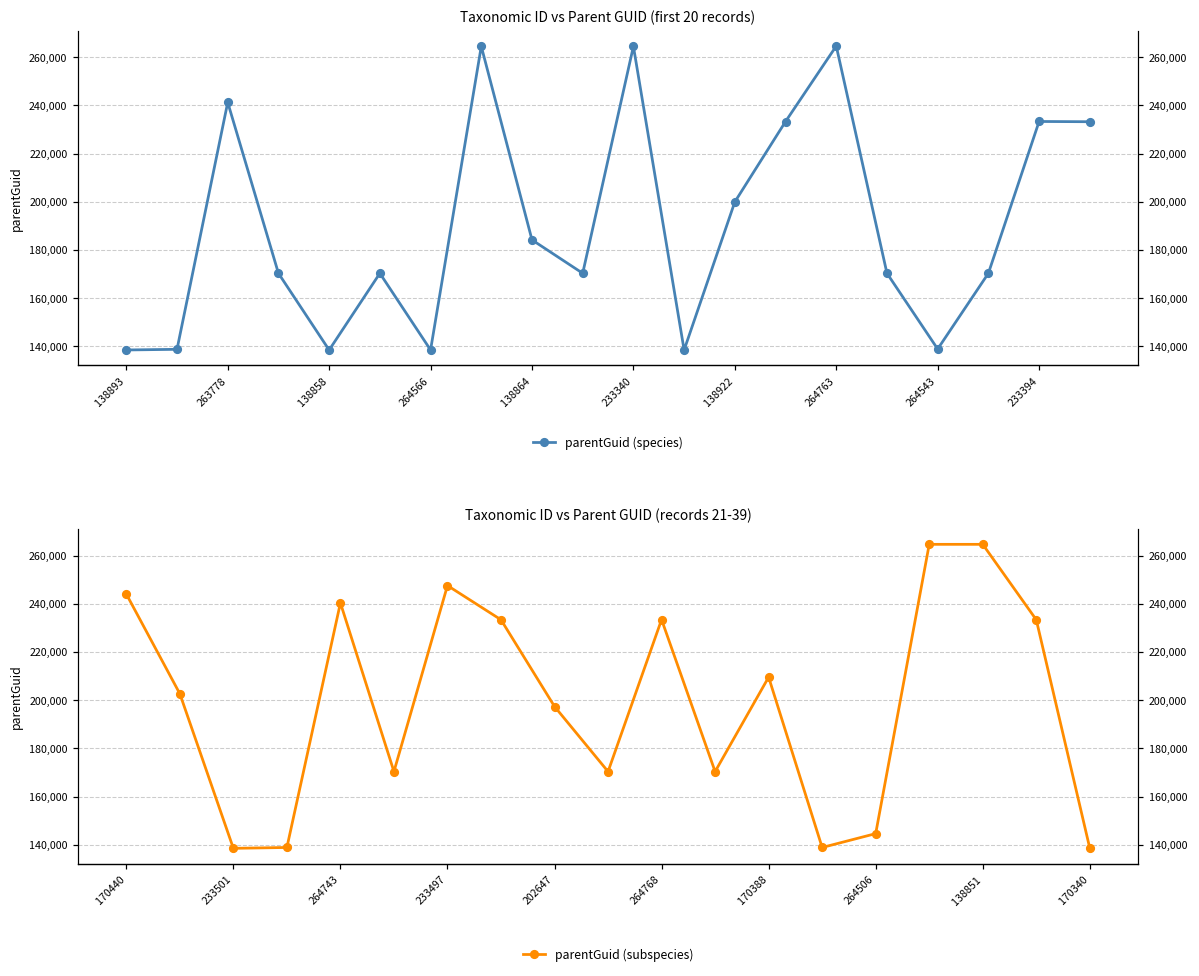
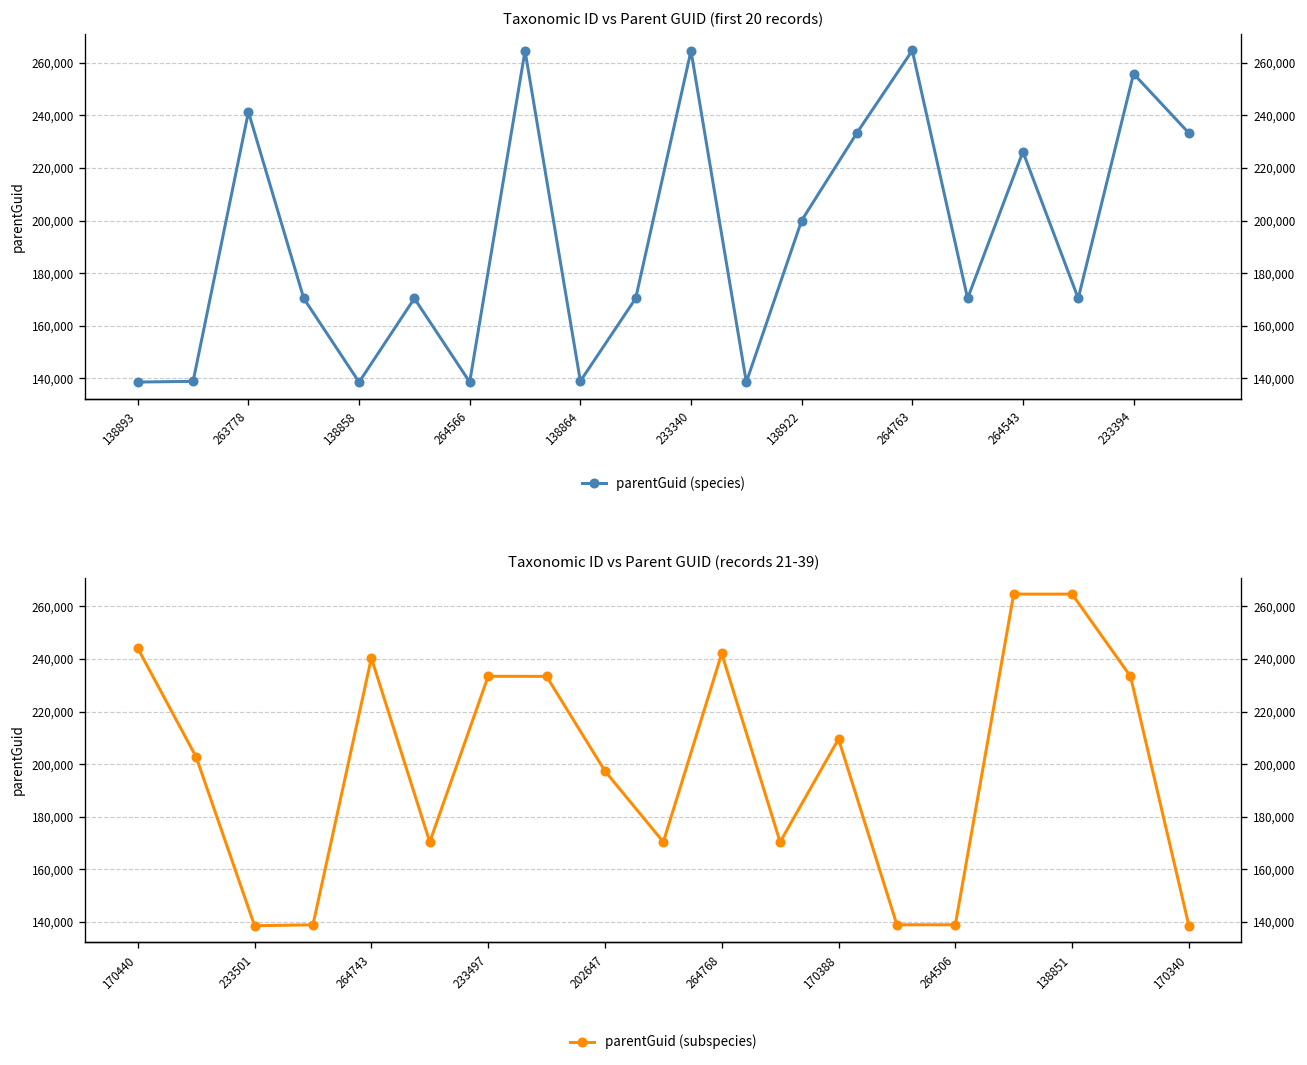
  {
    "Taxonomic ID vs Parent GUID (first 20 records)": {
      "138893": "139,000",
      "263778": "241,000",
      "138858": "139,000",
      "264566": "139,000",
-     "138864": "184,000",
+     "138864": "139,000",
      "233340": "265,000",
      "138922": "200,000",
      "264763": "265,000",
-     "264543": "139,000",
-     "233394": "233,000"
+     "264543": "226,000",
+     "233394": "256,000"
    },
    "Taxonomic ID vs Parent GUID (records 21-39)": {
      "170440": "244,000",
      "233501": "139,000",
      "264743": "240,000",
-     "233497": "248,000",
+     "233497": "233,000",
      "202647": "197,000",
-     "264768": "233,000",
+     "264768": "242,000",
      "170388": "210,000",
-     "264506": "145,000",
+     "264506": "139,000",
      "138851": "265,000",
      "170340": "139,000"
    }
  }
